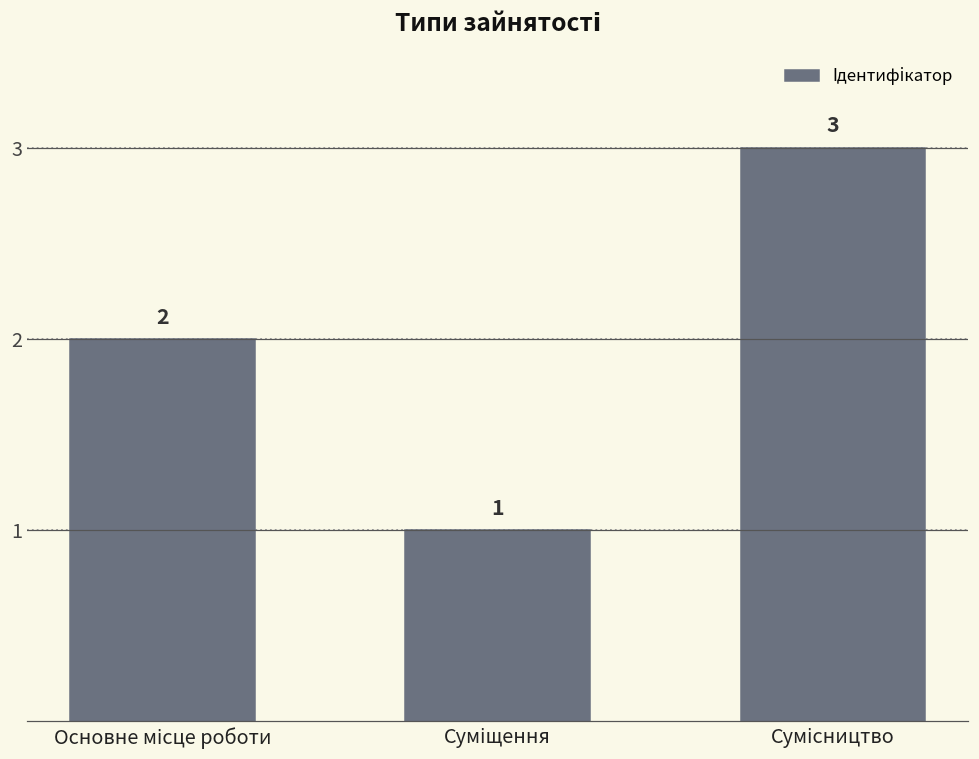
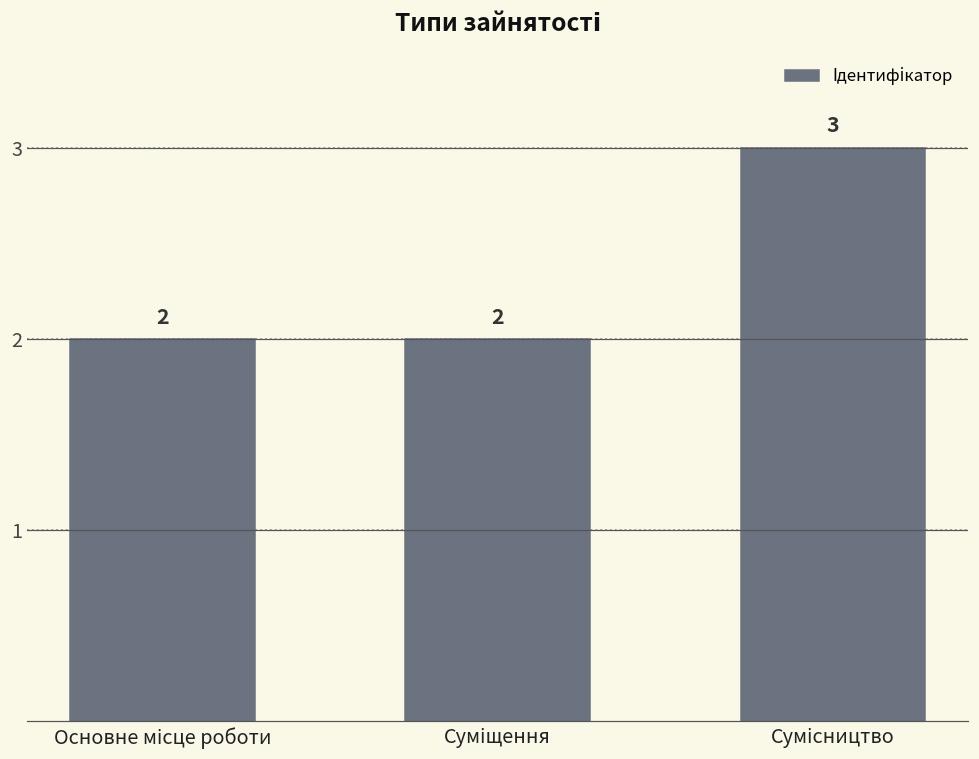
  {
    "Основне місце роботи": 2,
-   "Суміщення": 1,
+   "Суміщення": 2,
    "Сумісництво": 3
  }
